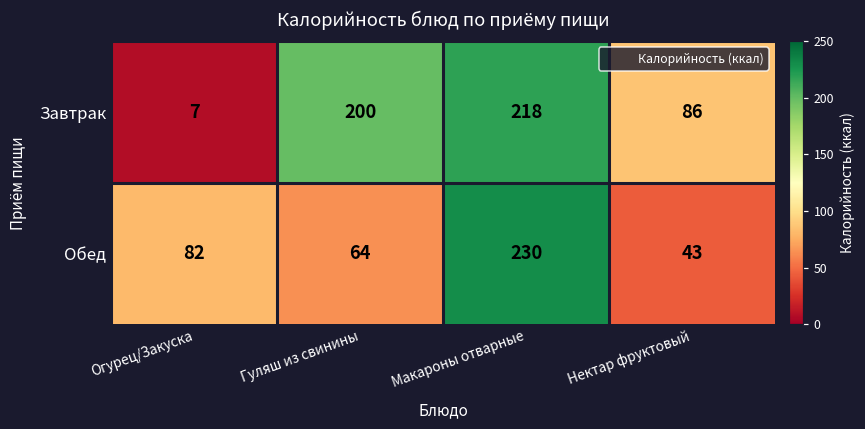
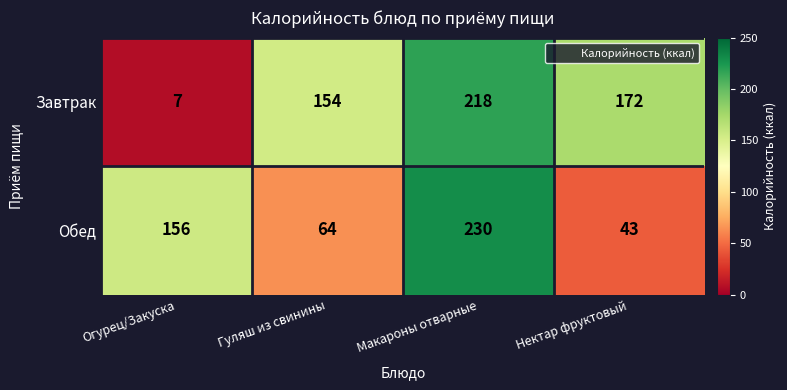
  {
    "Завтрак": {
      "Огурец/Закуска": 7,
-     "Гуляш из свинины": 200,
+     "Гуляш из свинины": 154,
      "Макароны отварные": 218,
-     "Нектар фруктовый": 86
+     "Нектар фруктовый": 172
    },
    "Обед": {
-     "Огурец/Закуска": 82,
+     "Огурец/Закуска": 156,
      "Гуляш из свинины": 64,
      "Макароны отварные": 230,
      "Нектар фруктовый": 43
    }
  }
